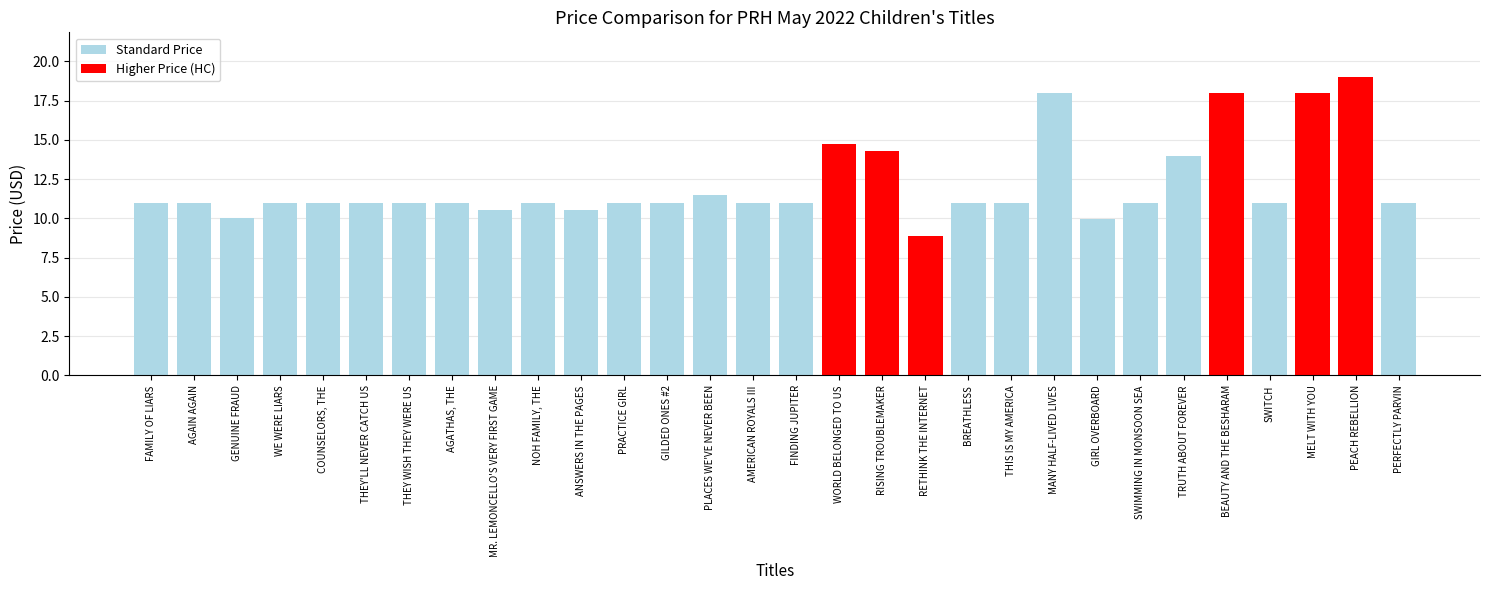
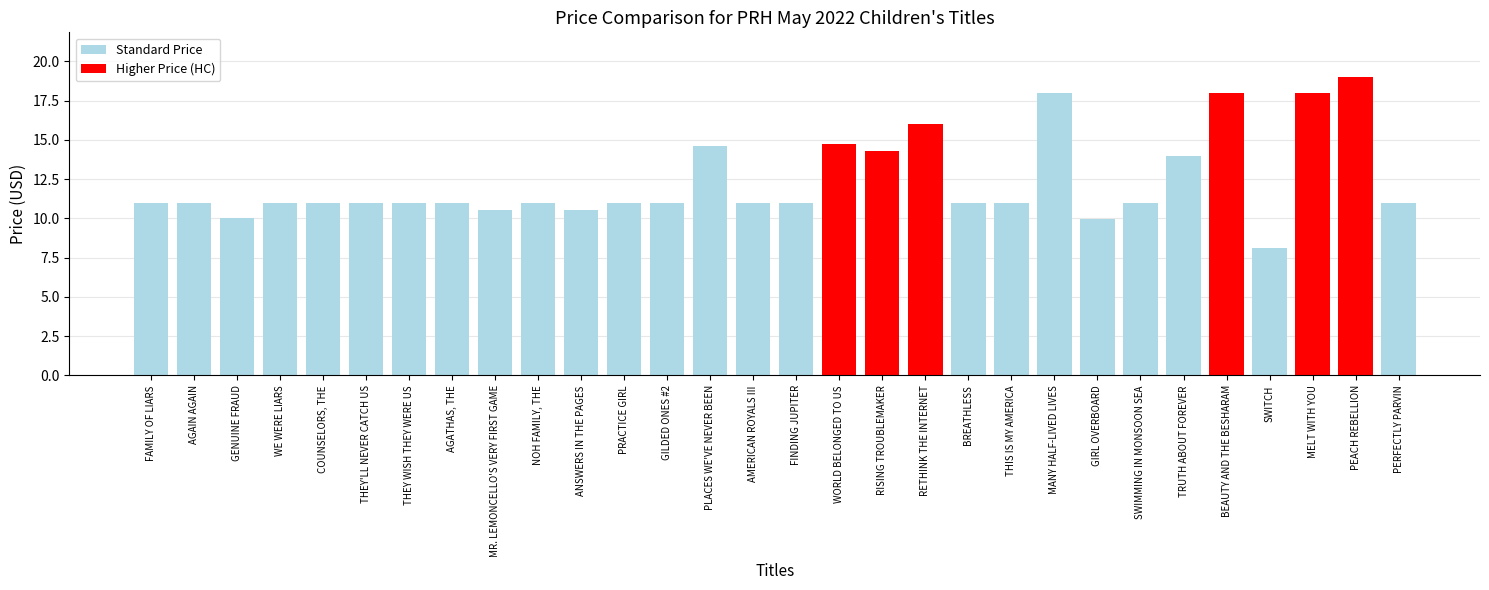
  {
    "FAMILY OF LIARS": 11.0,
    "AGAIN AGAIN": 11.0,
    "GENUINE FRAUD": 10.0,
    "WE WERE LIARS": 11.0,
    "COUNSELORS, THE": 11.0,
    "THEY'LL NEVER CATCH US": 11.0,
    "THEY WISH THEY WERE US": 11.0,
    "AGATHAS, THE": 11.0,
    "MR. LEMONCELLO'S VERY FIRST GAME": 10.5,
    "NOH FAMILY, THE": 11.0,
    "ANSWERS IN THE PAGES": 10.5,
    "PRACTICE GIRL": 11.0,
    "GILDED ONES #2": 11.0,
-   "PLACES WE'VE NEVER BEEN": 11.5,
+   "PLACES WE'VE NEVER BEEN": 14.6,
    "AMERICAN ROYALS III": 11.0,
    "FINDING JUPITER": 11.0,
    "WORLD BELONGED TO US": 14.7,
    "RISING TROUBLEMAKER": 14.3,
-   "RETHINK THE INTERNET": 8.9,
+   "RETHINK THE INTERNET": 16.0,
    "BREATHLESS": 11.0,
    "THIS IS MY AMERICA": 11.0,
    "MANY HALF-LIVED LIVES": 18.0,
    "GIRL OVERBOARD": 10.0,
    "SWIMMING IN MONSOON SEA": 11.0,
    "TRUTH ABOUT FOREVER": 14.0,
    "BEAUTY AND THE BESHARAM": 18.0,
-   "SWITCH": 11.0,
+   "SWITCH": 8.1,
    "MELT WITH YOU": 18.0,
    "PEACH REBELLION": 19.0,
    "PERFECTLY PARVIN": 11.0
  }
